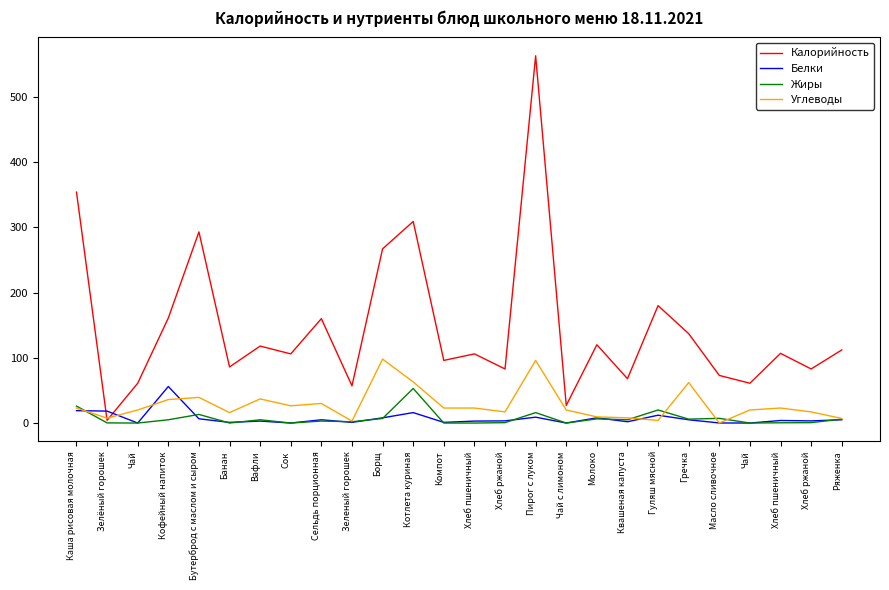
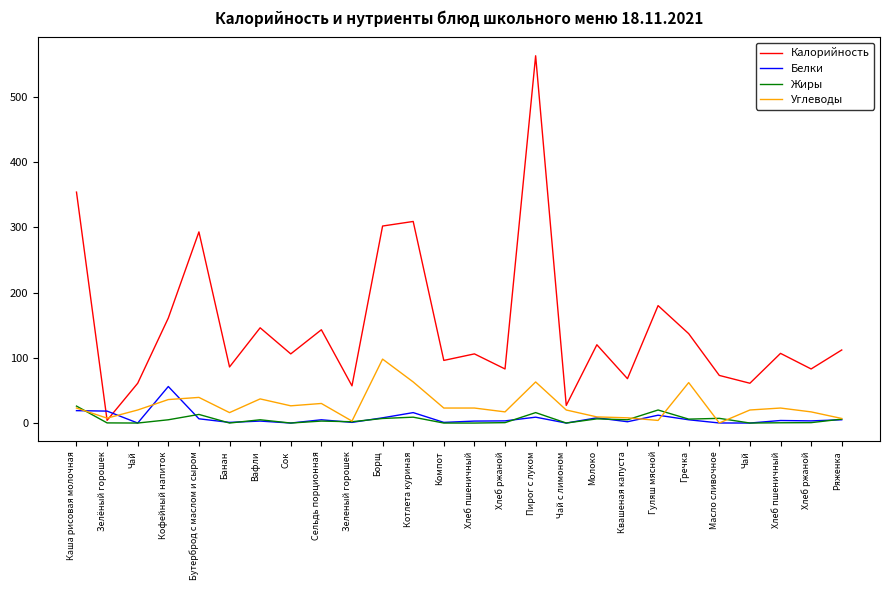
  {
    "Калорийность": {
      "Каша рисовая молочная": 350,
      "Кофейный напиток": 160,
      "Бутерброд с маслом и сыром": 290,
      "Банан": 90,
-     "Вафли": 120,
+     "Вафли": 150,
      "Сок": 110,
-     "Сельдь порционная": 160,
+     "Сельдь порционная": 140,
      "Зеленый горошек": 60,
-     "Борщ": 270,
+     "Борщ": 300,
      "Котлета куриная": 310,
      "Компот": 100,
      "Пирог с луком": 560,
      "Чай с лимоном": 30,
      "Молоко": 120,
      "Квашеная капуста": 70,
      "Гуляш мясной": 180,
      "Гречка": 140,
      "Масло сливочное": 70,
      "Ряженка": 110
    },
    "Белки": {
      "Каша рисовая молочная": 20,
      "Зелёный горошек": 20,
      "Кофейный напиток": 60,
      "Бутерброд с маслом и сыром": 10,
      "Котлета куриная": 20,
      "Пирог с луком": 10,
      "Гуляш мясной": 10
    },
    "Жиры": {
      "Зелёный горошек": 0,
      "Кофейный напиток": 10,
      "Бутерброд с маслом и сыром": 10,
-     "Котлета куриная": 50,
+     "Котлета куриная": 10,
      "Пирог с луком": 20,
      "Гуляш мясной": 20,
      "Масло сливочное": 10
    },
    "Углеводы": {
      "Кофейный напиток": 40,
      "Бутерброд с маслом и сыром": 40,
      "Банан": 20,
      "Вафли": 40,
      "Сок": 30,
      "Сельдь порционная": 30,
      "Борщ": 100,
      "Котлета куриная": 60,
      "Компот": 20,
-     "Пирог с луком": 100,
+     "Пирог с луком": 60,
      "Чай с лимоном": 20,
      "Гуляш мясной": 0,
      "Гречка": 60
    }
  }
